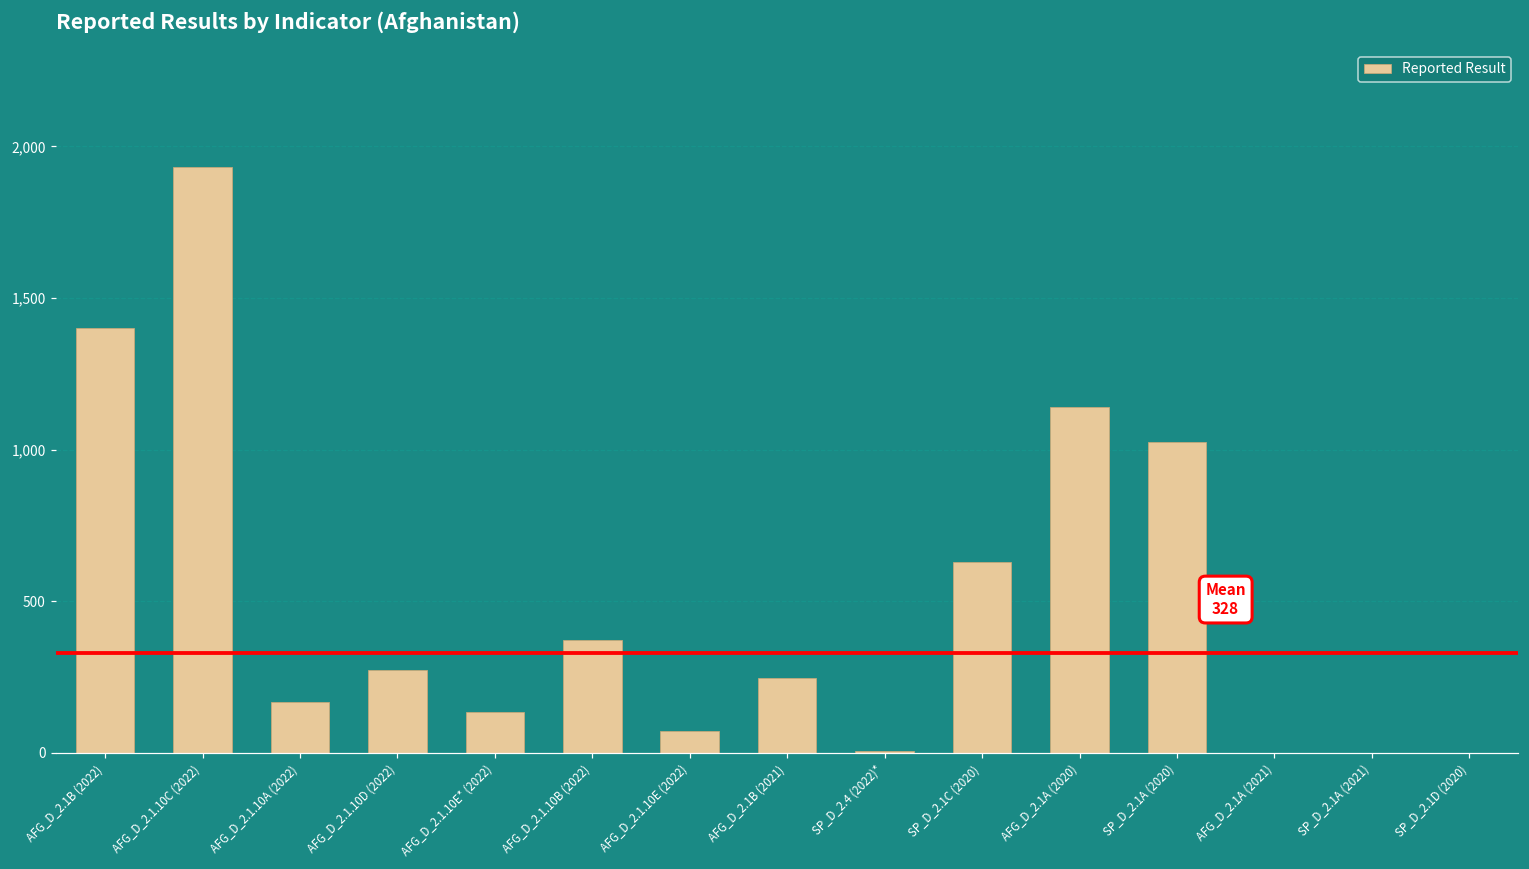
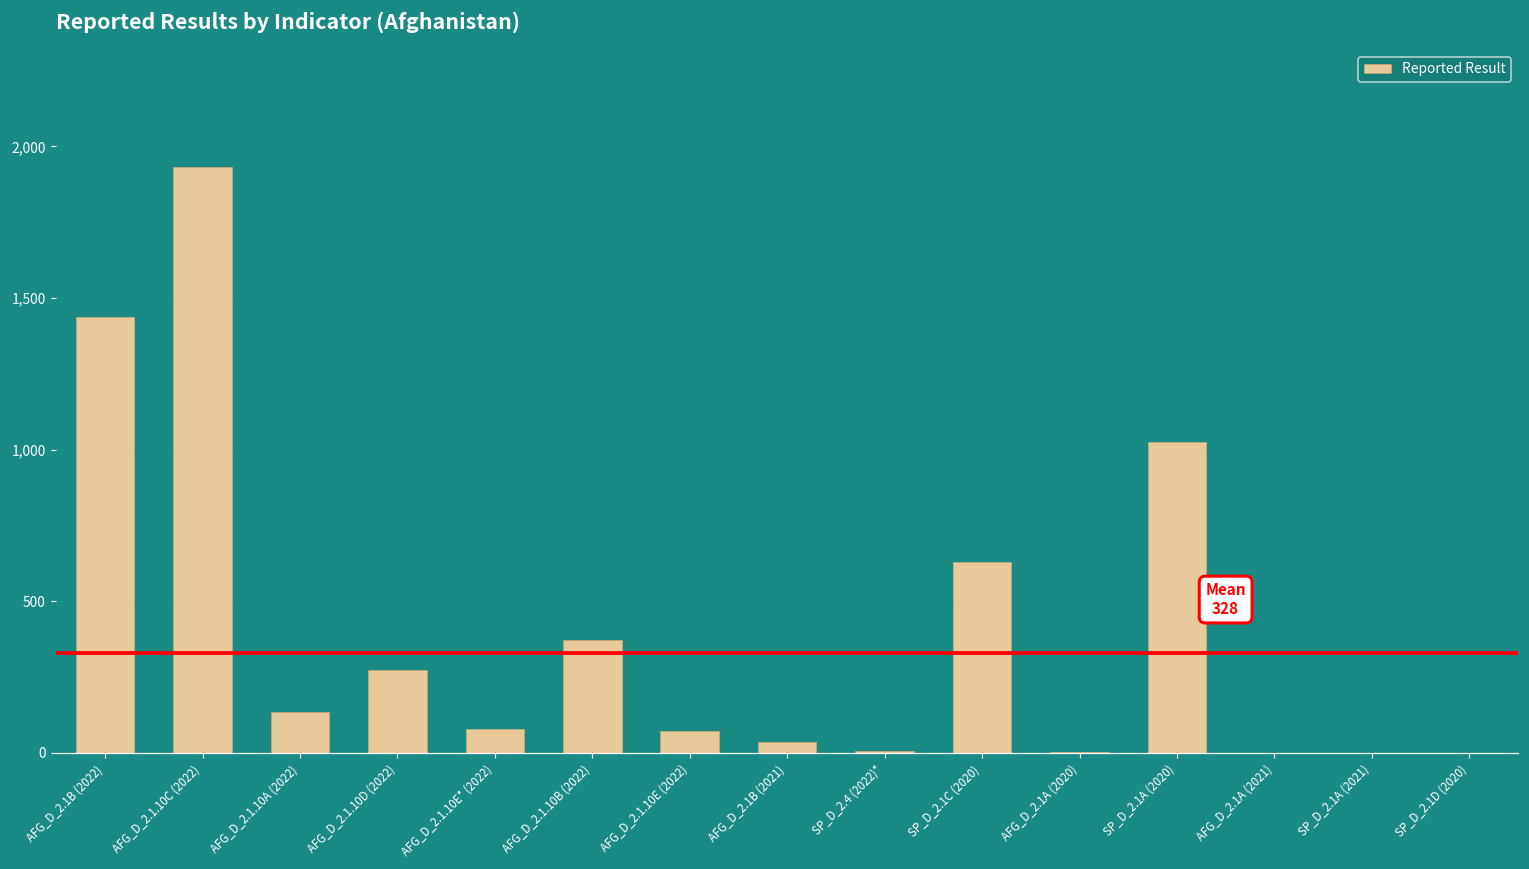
  {
-   "AFG_D_2.1B (2022)": "1,400",
+   "AFG_D_2.1B (2022)": "1,440",
    "AFG_D_2.1.10C (2022)": "1,930",
-   "AFG_D_2.1.10A (2022)": "170",
+   "AFG_D_2.1.10A (2022)": "130",
    "AFG_D_2.1.10D (2022)": "270",
-   "AFG_D_2.1.10E* (2022)": "130",
+   "AFG_D_2.1.10E* (2022)": "80",
    "AFG_D_2.1.10B (2022)": "370",
    "AFG_D_2.1.10E (2022)": "70",
-   "AFG_D_2.1B (2021)": "250",
+   "AFG_D_2.1B (2021)": "40",
    "SP_D_2.1C (2020)": "630",
-   "AFG_D_2.1A (2020)": "1,140",
+   "AFG_D_2.1A (2020)": "0",
    "SP_D_2.1A (2020)": "1,030",
    "AFG_D_2.1A (2021)": "0",
    "SP_D_2.1A (2021)": "0",
    "SP_D_2.1D (2020)": "0"
  }
